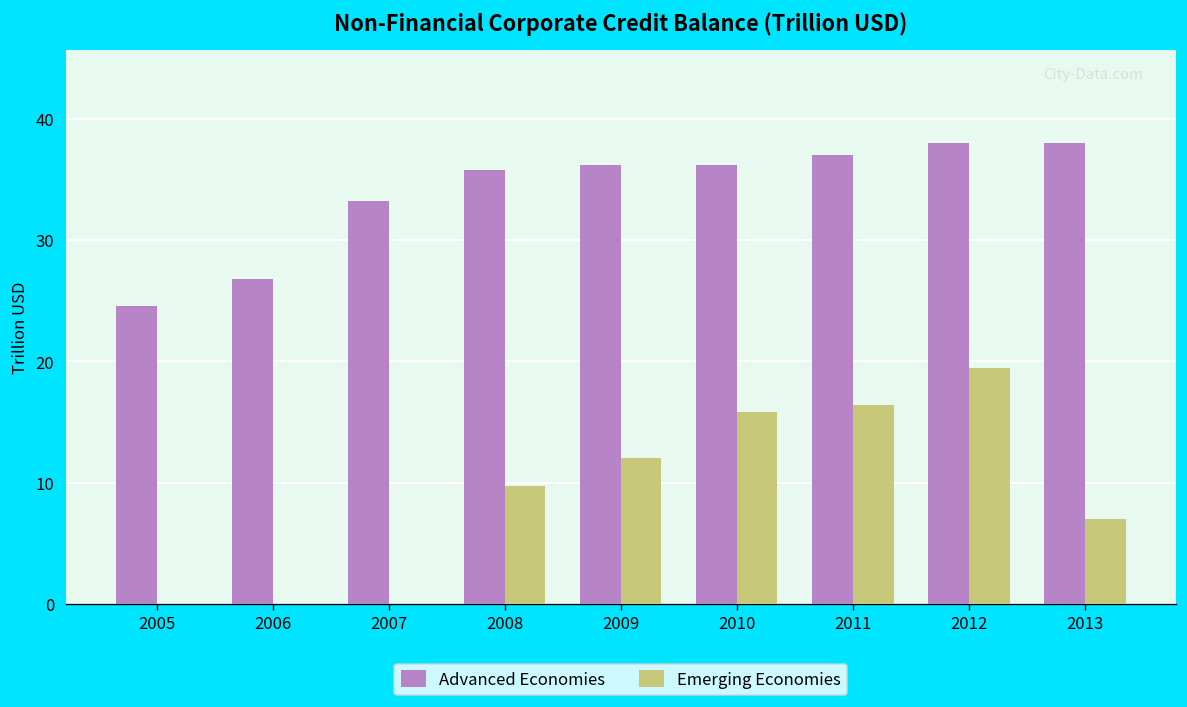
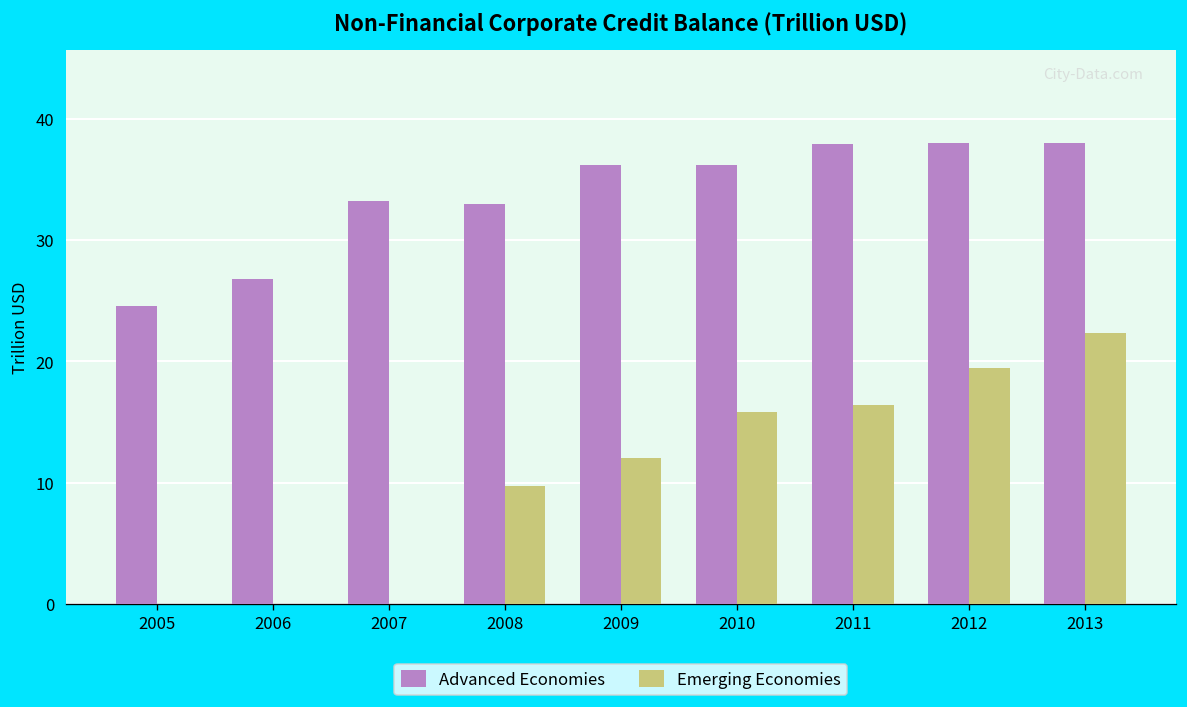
  {
    "Advanced Economies": {
      "2005": 24.5,
      "2006": 26.8,
      "2007": 33.2,
-     "2008": 35.8,
+     "2008": 32.9,
      "2009": 36.2,
      "2010": 36.2,
-     "2011": 37.0,
+     "2011": 37.9,
      "2012": 38.0,
      "2013": 38.1
    },
    "Emerging Economies": {
      "2005": 0.0,
      "2006": 0.0,
      "2007": 0.0,
      "2008": 9.7,
      "2009": 12.0,
      "2010": 15.8,
      "2011": 16.4,
      "2012": 19.4,
-     "2013": 7.0
+     "2013": 22.3
    }
  }
